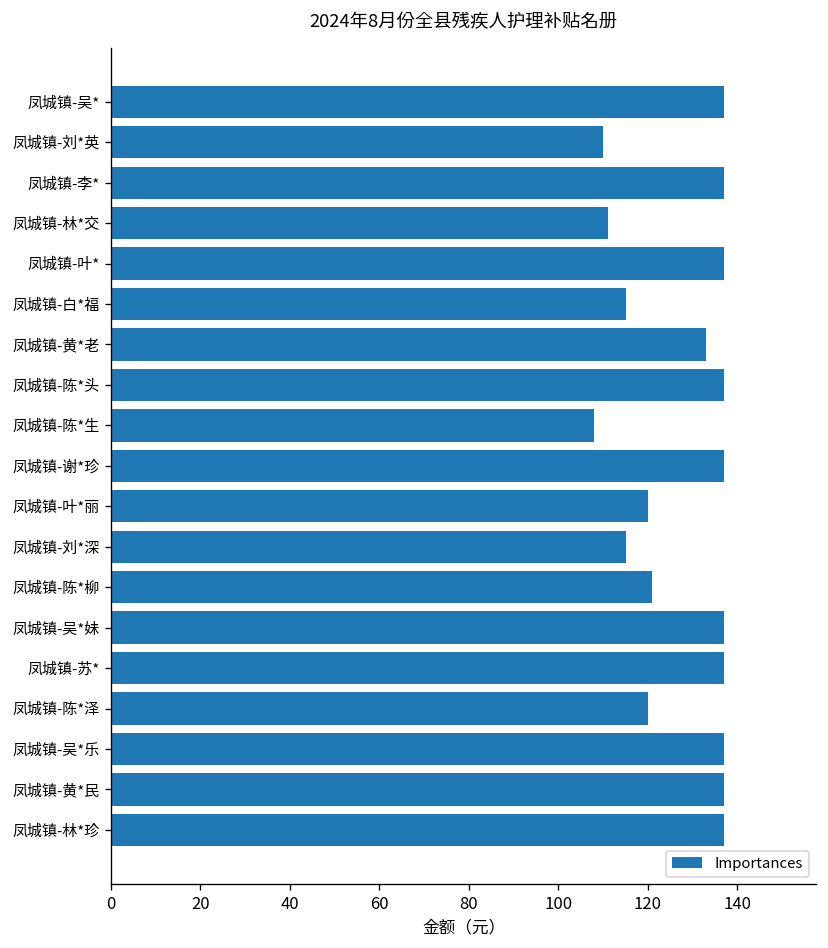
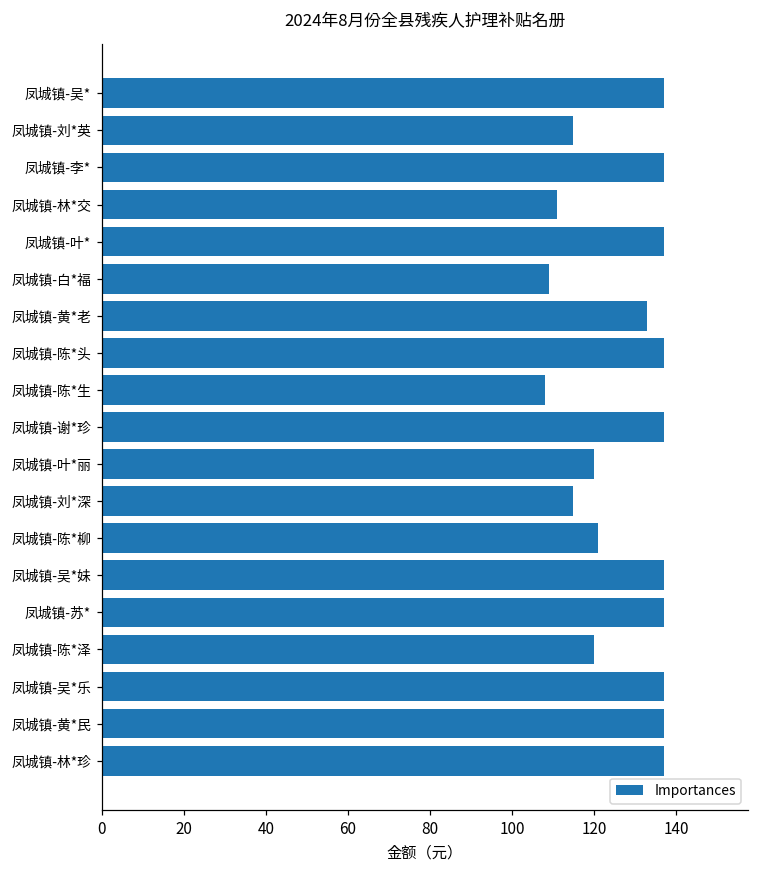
  {
    "凤城镇-吴*": 137,
-   "凤城镇-刘*英": 110,
+   "凤城镇-刘*英": 115,
    "凤城镇-李*": 137,
    "凤城镇-林*交": 111,
    "凤城镇-叶*": 137,
-   "凤城镇-白*福": 115,
+   "凤城镇-白*福": 109,
    "凤城镇-黄*老": 133,
    "凤城镇-陈*头": 137,
    "凤城镇-陈*生": 108,
    "凤城镇-谢*珍": 137,
    "凤城镇-叶*丽": 120,
    "凤城镇-刘*深": 115,
    "凤城镇-陈*柳": 121,
    "凤城镇-吴*妹": 137,
    "凤城镇-苏*": 137,
    "凤城镇-陈*泽": 120,
    "凤城镇-吴*乐": 137,
    "凤城镇-黄*民": 137,
    "凤城镇-林*珍": 137
  }
